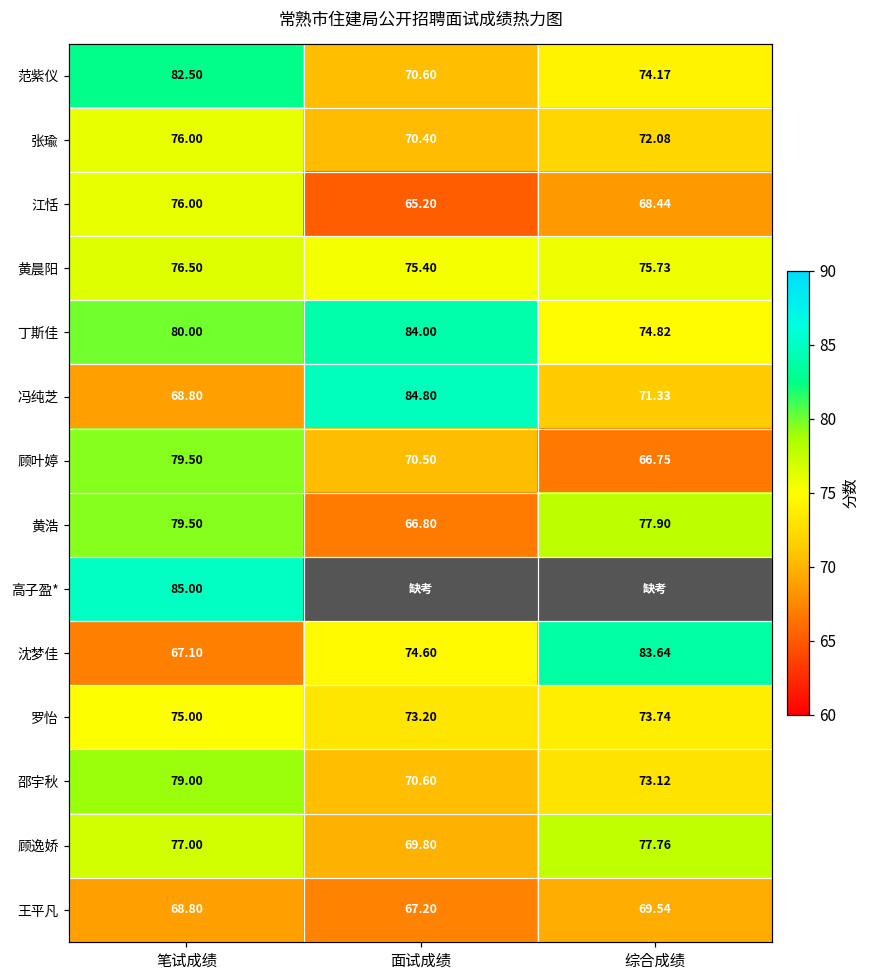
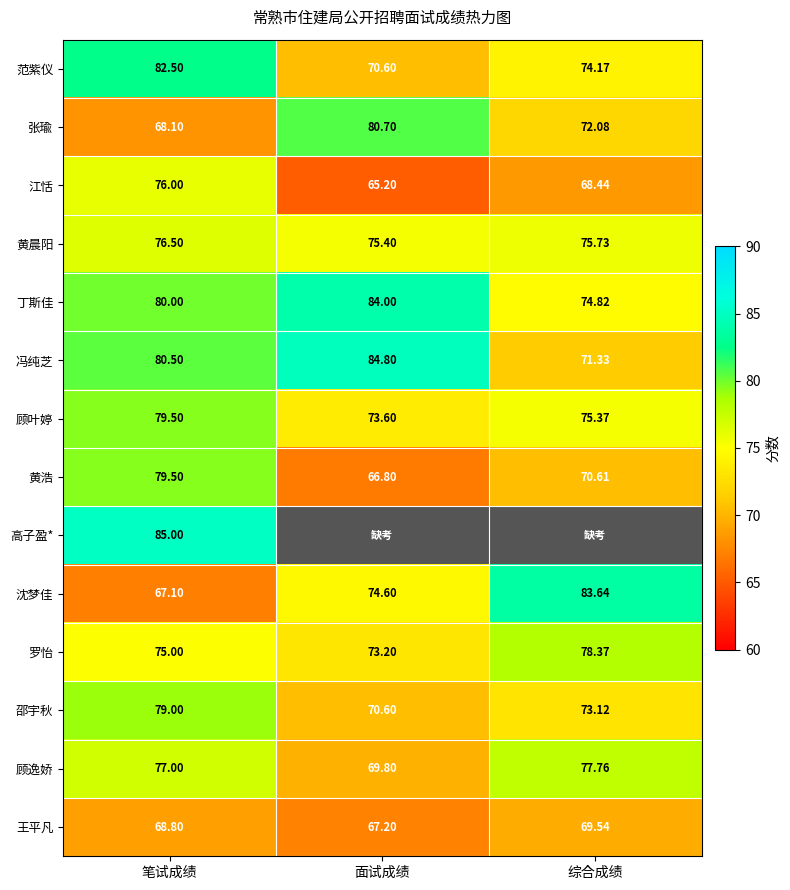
  {
    "范紫仪": {
      "笔试成绩": 82.50,
      "面试成绩": 70.60,
      "综合成绩": 74.17
    },
    "张瑜": {
-     "笔试成绩": 76.00,
-     "面试成绩": 70.40,
+     "笔试成绩": 68.10,
+     "面试成绩": 80.70,
      "综合成绩": 72.08
    },
    "江恬": {
      "笔试成绩": 76.00,
      "面试成绩": 65.20,
      "综合成绩": 68.44
    },
    "黄晨阳": {
      "笔试成绩": 76.50,
      "面试成绩": 75.40,
      "综合成绩": 75.73
    },
    "丁斯佳": {
      "笔试成绩": 80.00,
      "面试成绩": 84.00,
      "综合成绩": 74.82
    },
    "冯纯芝": {
-     "笔试成绩": 68.80,
+     "笔试成绩": 80.50,
      "面试成绩": 84.80,
      "综合成绩": 71.33
    },
    "顾叶婷": {
      "笔试成绩": 79.50,
-     "面试成绩": 70.50,
-     "综合成绩": 66.75
+     "面试成绩": 73.60,
+     "综合成绩": 75.37
    },
    "黄浩": {
      "笔试成绩": 79.50,
      "面试成绩": 66.80,
-     "综合成绩": 77.90
+     "综合成绩": 70.61
    },
    "高子盈*": {
      "笔试成绩": 85.00
    },
    "沈梦佳": {
      "笔试成绩": 67.10,
      "面试成绩": 74.60,
      "综合成绩": 83.64
    },
    "罗怡": {
      "笔试成绩": 75.00,
      "面试成绩": 73.20,
-     "综合成绩": 73.74
+     "综合成绩": 78.37
    },
    "邵宇秋": {
      "笔试成绩": 79.00,
      "面试成绩": 70.60,
      "综合成绩": 73.12
    },
    "顾逸娇": {
      "笔试成绩": 77.00,
      "面试成绩": 69.80,
      "综合成绩": 77.76
    },
    "王平凡": {
      "笔试成绩": 68.80,
      "面试成绩": 67.20,
      "综合成绩": 69.54
    }
  }
